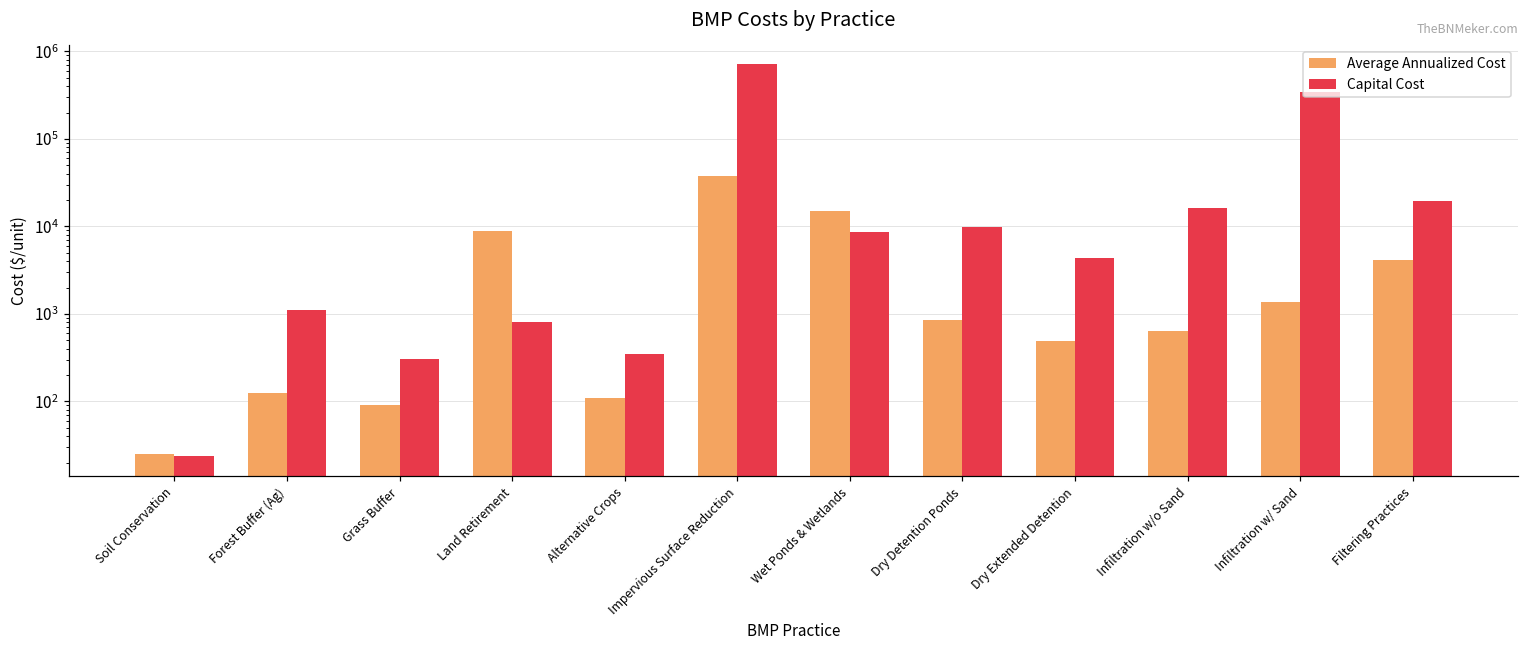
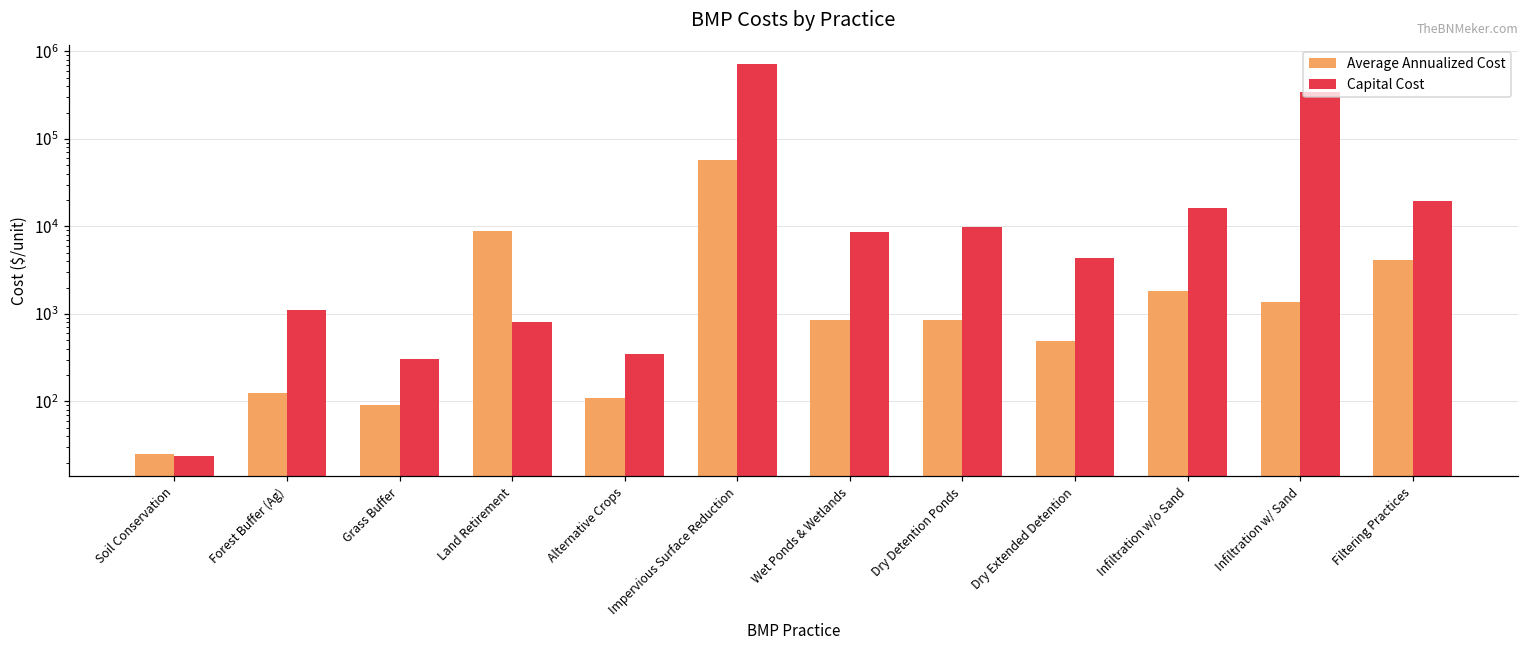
  {
    "Average Annualized Cost": {
      "Soil Conservation": 25,
      "Forest Buffer (Ag)": 130,
      "Grass Buffer": 90,
      "Land Retirement": 9000,
      "Alternative Crops": 110,
-     "Impervious Surface Reduction": 40000,
-     "Wet Ponds & Wetlands": 15000,
+     "Impervious Surface Reduction": 60000,
+     "Wet Ponds & Wetlands": 800,
      "Dry Detention Ponds": 800,
      "Dry Extended Detention": 500,
-     "Infiltration w/o Sand": 600,
+     "Infiltration w/o Sand": 1800,
      "Infiltration w/ Sand": 1400,
      "Filtering Practices": 4000
    },
    "Capital Cost": {
      "Soil Conservation": 24,
      "Forest Buffer (Ag)": 1100,
      "Grass Buffer": 300,
      "Land Retirement": 800,
      "Alternative Crops": 340,
      "Impervious Surface Reduction": 700000,
      "Wet Ponds & Wetlands": 9000,
      "Dry Detention Ponds": 10000,
      "Dry Extended Detention": 4000,
      "Infiltration w/o Sand": 16000,
      "Filtering Practices": 19000
    }
  }
